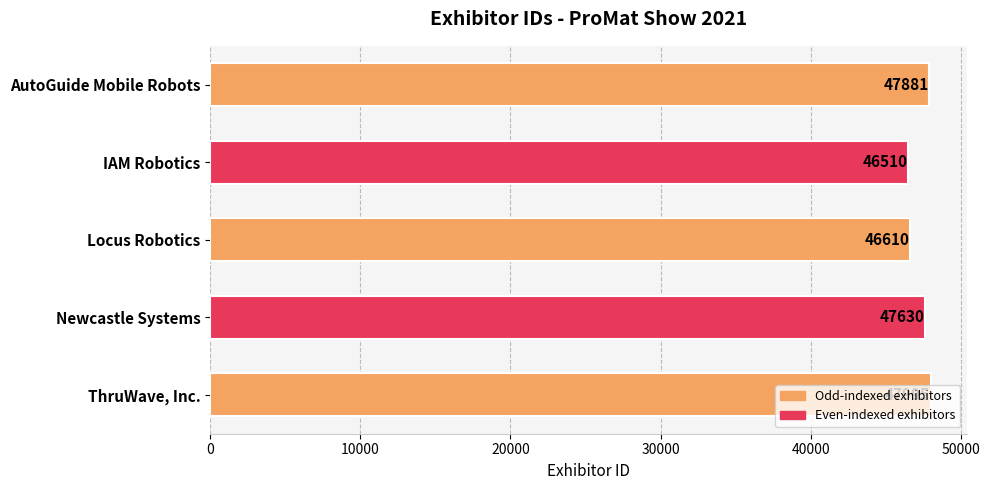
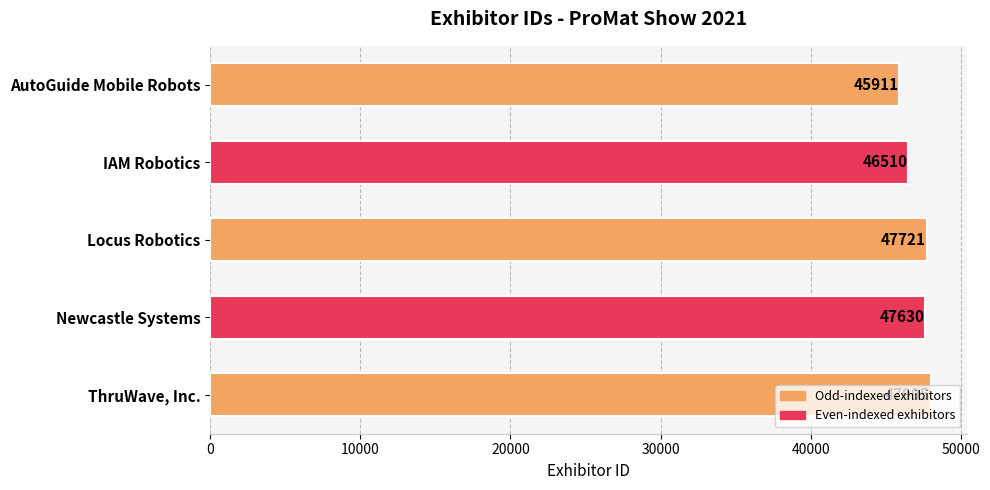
  {
-   "AutoGuide Mobile Robots": 47881,
+   "AutoGuide Mobile Robots": 45911,
    "IAM Robotics": 46510,
-   "Locus Robotics": 46610,
+   "Locus Robotics": 47721,
    "Newcastle Systems": 47630
  }
